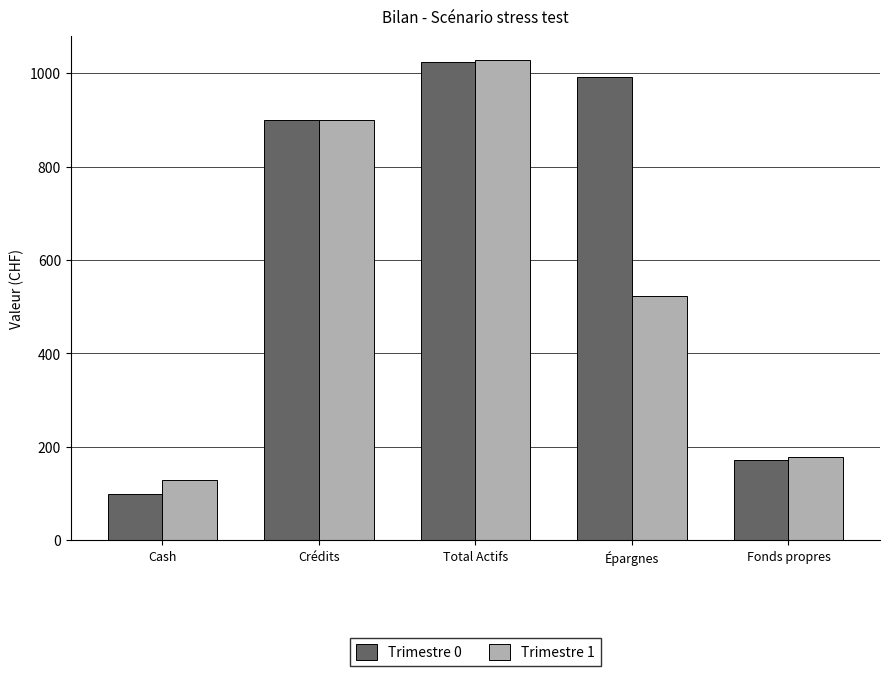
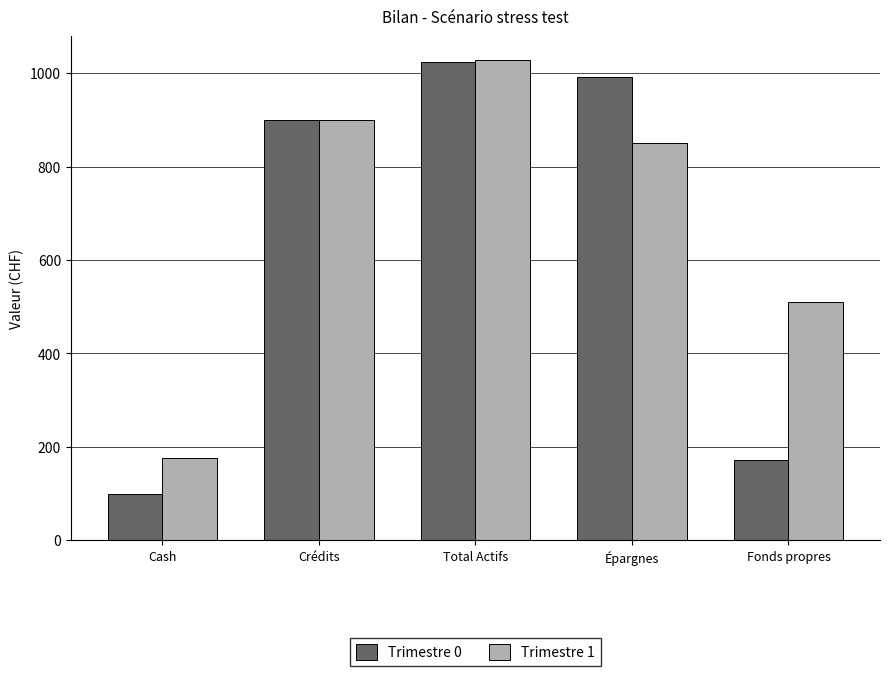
  {
    "Trimestre 0": {
      "Cash": 100,
      "Crédits": 900,
      "Total Actifs": 1020,
      "Épargnes": 990,
      "Fonds propres": 170
    },
    "Trimestre 1": {
-     "Cash": 130,
+     "Cash": 180,
      "Crédits": 900,
      "Total Actifs": 1030,
-     "Épargnes": 520,
-     "Fonds propres": 180
+     "Épargnes": 850,
+     "Fonds propres": 510
    }
  }
